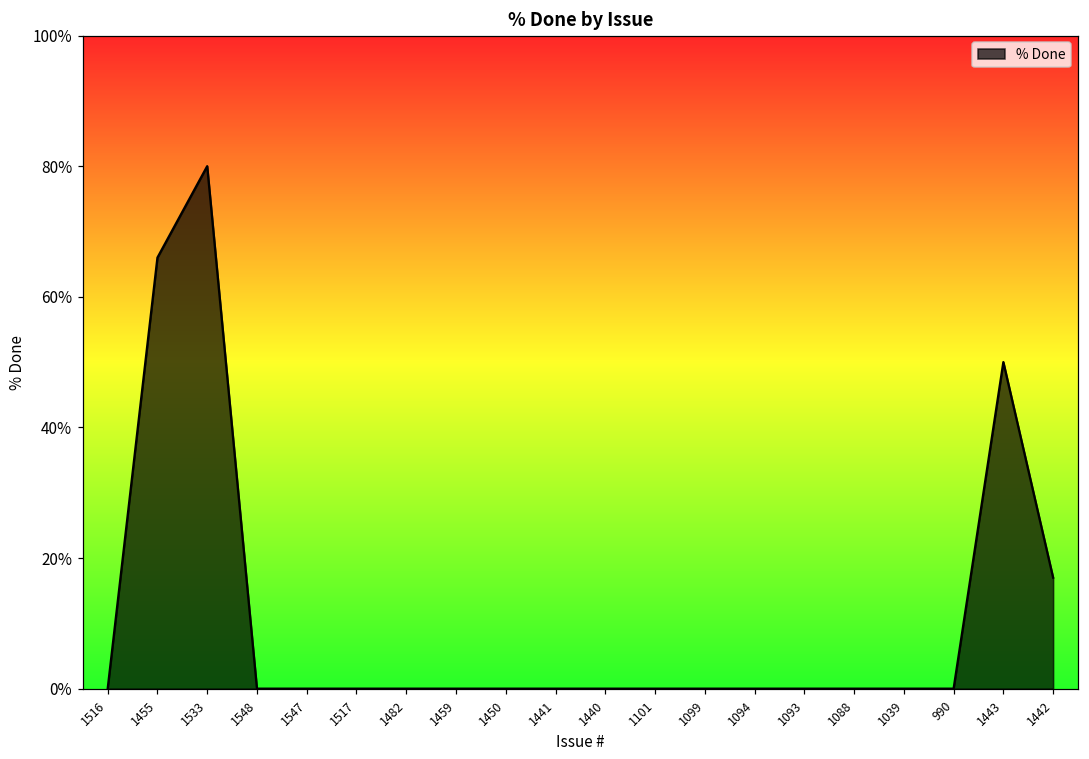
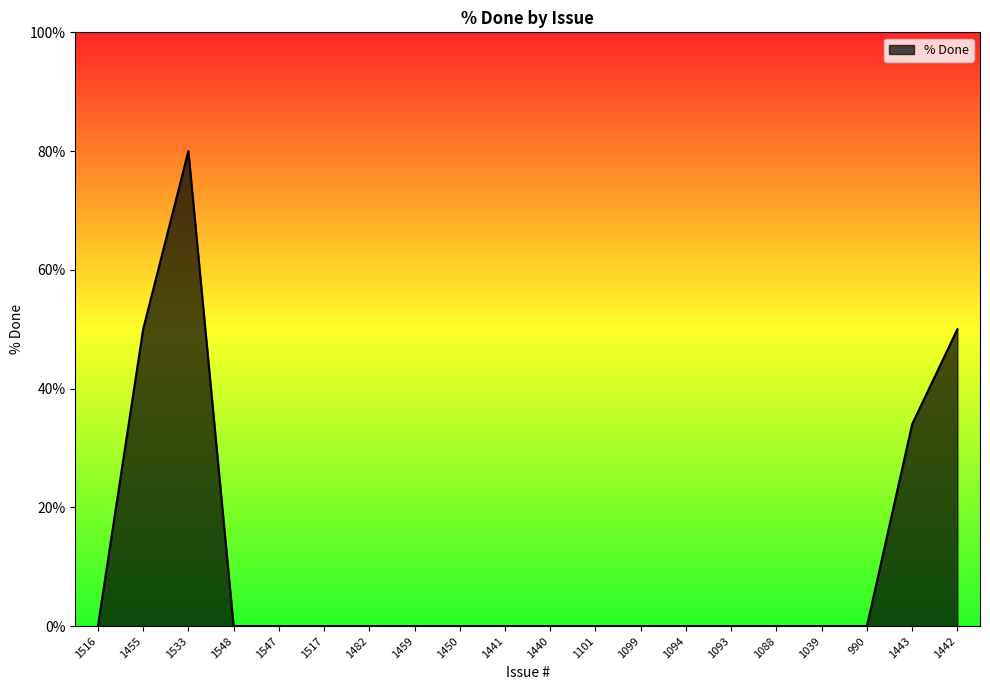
  {
    "1516": "0%",
-   "1455": "66%",
+   "1455": "50%",
    "1533": "80%",
    "1548": "0%",
    "1547": "0%",
    "1517": "0%",
    "1482": "0%",
    "1459": "0%",
    "1450": "0%",
    "1441": "0%",
    "1440": "0%",
    "1101": "0%",
    "1099": "0%",
    "1094": "0%",
    "1093": "0%",
    "1088": "0%",
    "1039": "0%",
    "990": "0%",
-   "1443": "50%",
-   "1442": "17%"
+   "1443": "34%",
+   "1442": "50%"
  }
